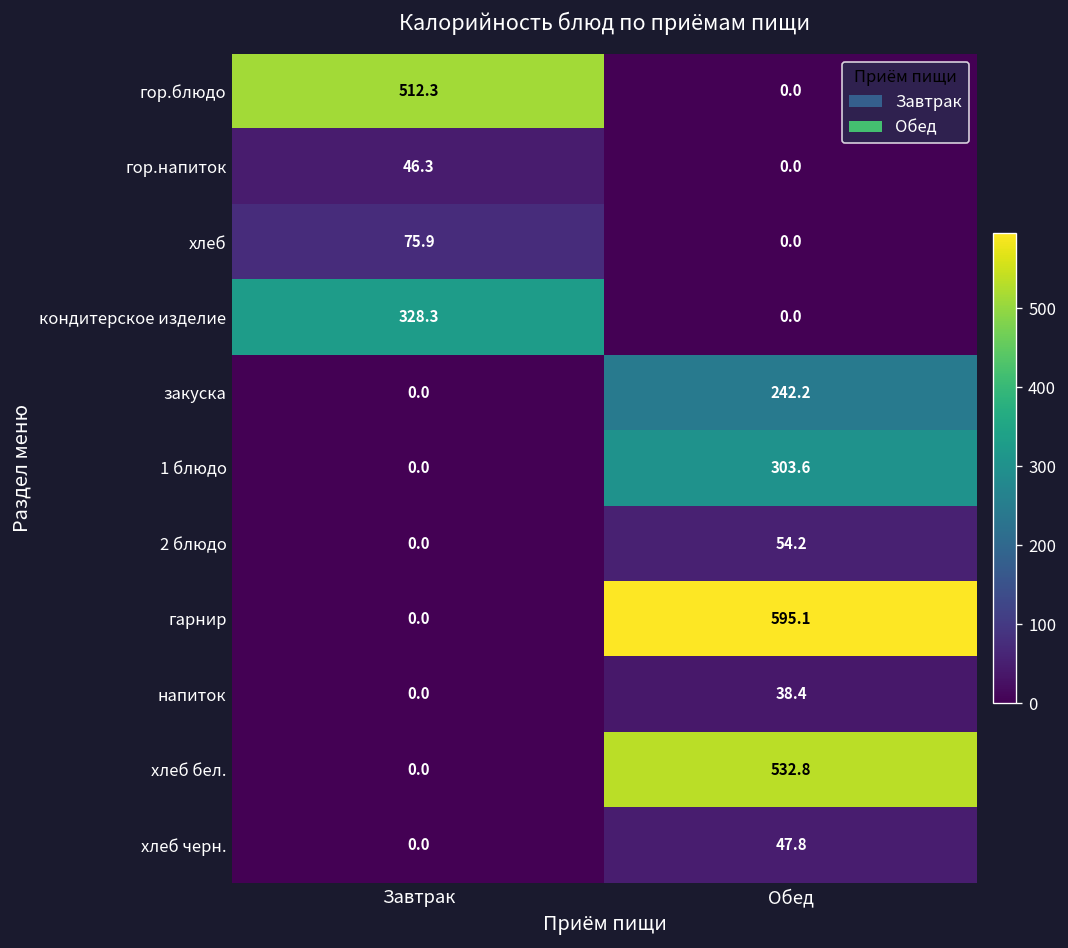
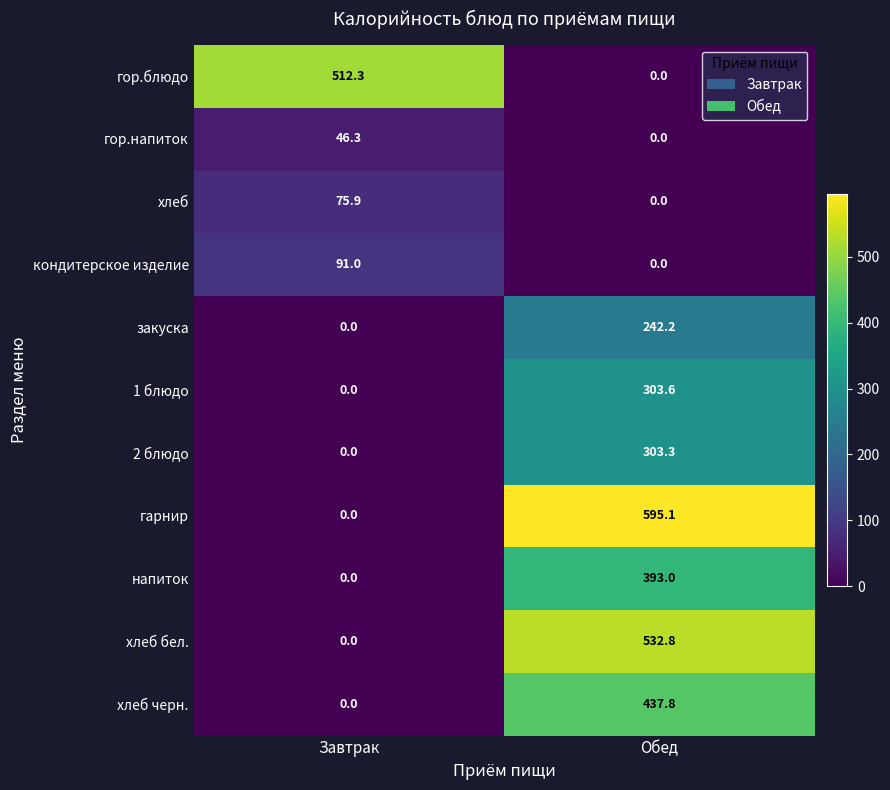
  {
    "гор.блюдо": {
      "Завтрак": 512.3,
      "Обед": 0.0
    },
    "гор.напиток": {
      "Завтрак": 46.3,
      "Обед": 0.0
    },
    "хлеб": {
      "Завтрак": 75.9,
      "Обед": 0.0
    },
    "кондитерское изделие": {
-     "Завтрак": 328.3,
+     "Завтрак": 91.0,
      "Обед": 0.0
    },
    "закуска": {
      "Завтрак": 0.0,
      "Обед": 242.2
    },
    "1 блюдо": {
      "Завтрак": 0.0,
      "Обед": 303.6
    },
    "2 блюдо": {
      "Завтрак": 0.0,
-     "Обед": 54.2
+     "Обед": 303.3
    },
    "гарнир": {
      "Завтрак": 0.0,
      "Обед": 595.1
    },
    "напиток": {
      "Завтрак": 0.0,
-     "Обед": 38.4
+     "Обед": 393.0
    },
    "хлеб бел.": {
      "Завтрак": 0.0,
      "Обед": 532.8
    },
    "хлеб черн.": {
      "Завтрак": 0.0,
-     "Обед": 47.8
+     "Обед": 437.8
    }
  }
